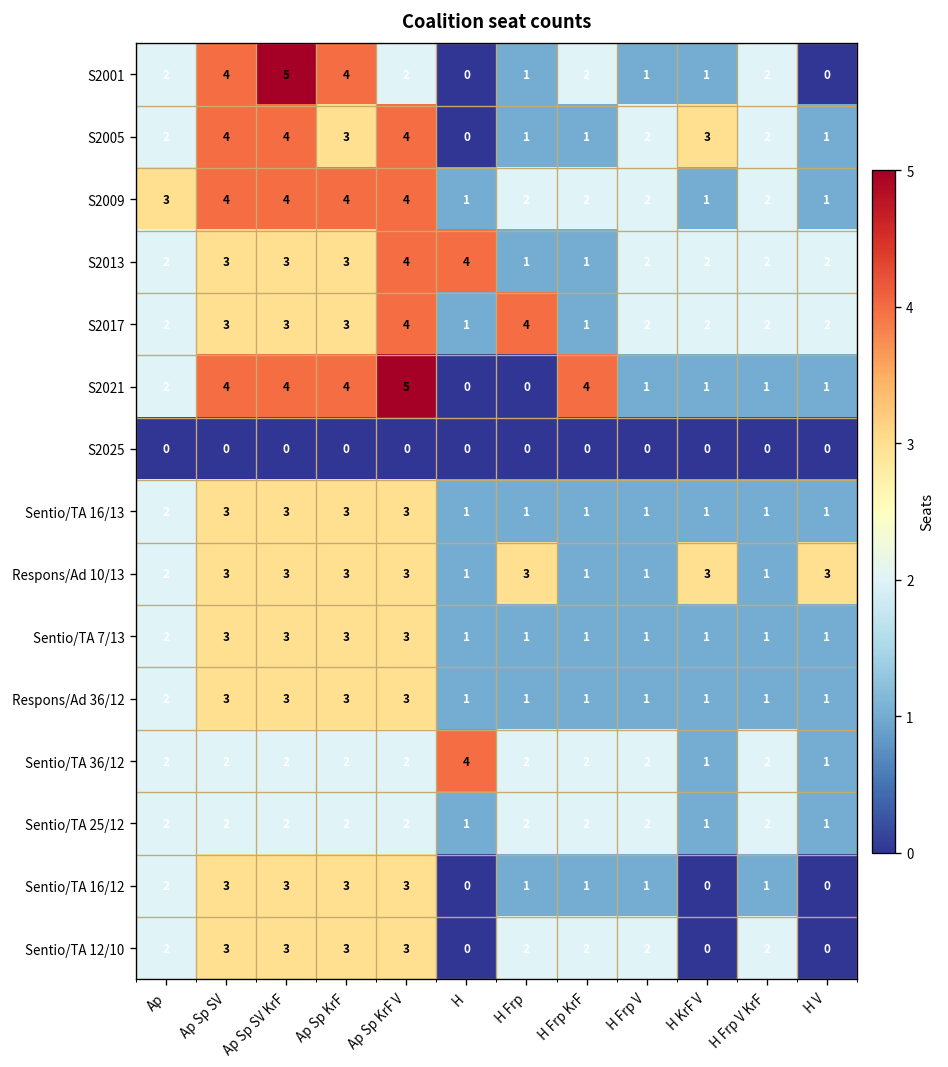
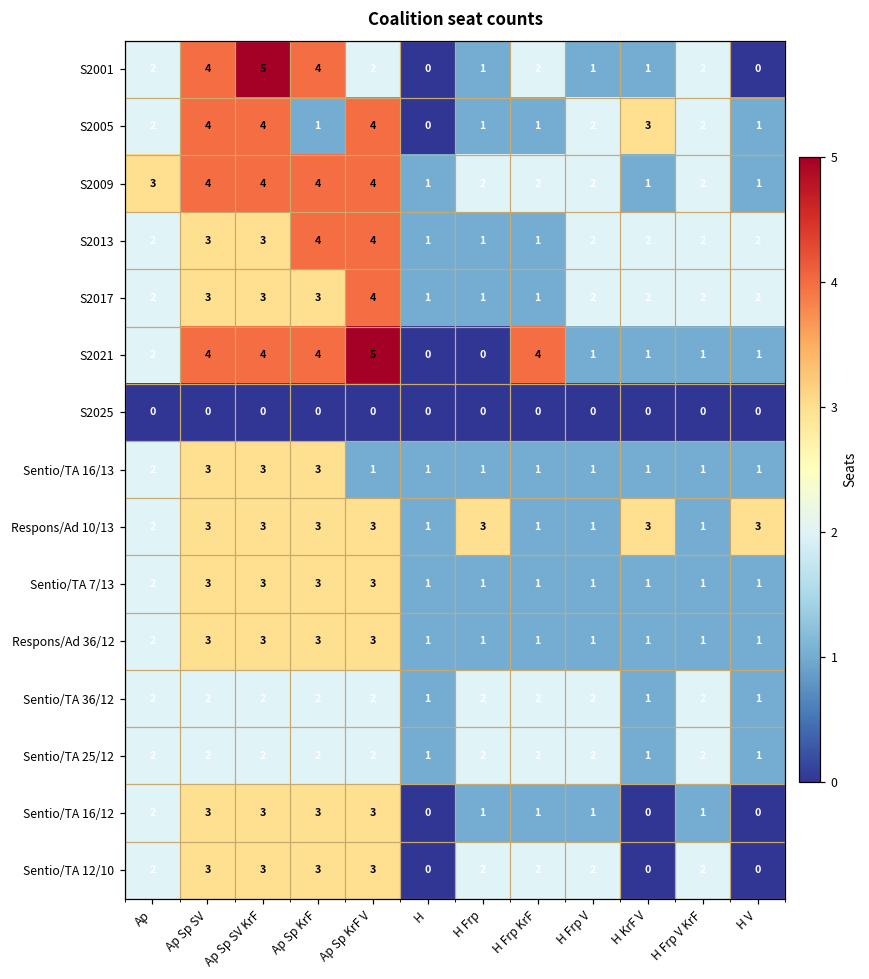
  {
    "S2001": {
      "Ap Sp SV": 4,
      "Ap Sp SV KrF": 5,
      "Ap Sp KrF": 4,
      "H": 0,
      "H Frp": 1,
      "H Frp V": 1,
      "H KrF V": 1,
      "H V": 0
    },
    "S2005": {
      "Ap Sp SV": 4,
      "Ap Sp SV KrF": 4,
-     "Ap Sp KrF": 3,
+     "Ap Sp KrF": 1,
      "Ap Sp KrF V": 4,
      "H": 0,
      "H Frp": 1,
      "H Frp KrF": 1,
      "H KrF V": 3,
      "H V": 1
    },
    "S2009": {
      "Ap": 3,
      "Ap Sp SV": 4,
      "Ap Sp SV KrF": 4,
      "Ap Sp KrF": 4,
      "Ap Sp KrF V": 4,
      "H": 1,
      "H KrF V": 1,
      "H V": 1
    },
    "S2013": {
      "Ap Sp SV": 3,
      "Ap Sp SV KrF": 3,
-     "Ap Sp KrF": 3,
+     "Ap Sp KrF": 4,
      "Ap Sp KrF V": 4,
-     "H": 4,
+     "H": 1,
      "H Frp": 1,
      "H Frp KrF": 1
    },
    "S2017": {
      "Ap Sp SV": 3,
      "Ap Sp SV KrF": 3,
      "Ap Sp KrF": 3,
      "Ap Sp KrF V": 4,
      "H": 1,
-     "H Frp": 4,
+     "H Frp": 1,
      "H Frp KrF": 1
    },
    "S2021": {
      "Ap Sp SV": 4,
      "Ap Sp SV KrF": 4,
      "Ap Sp KrF": 4,
      "Ap Sp KrF V": 5,
      "H": 0,
      "H Frp": 0,
      "H Frp KrF": 4,
      "H Frp V": 1,
      "H KrF V": 1,
      "H Frp V KrF": 1,
      "H V": 1
    },
    "S2025": {
      "Ap": 0,
      "Ap Sp SV": 0,
      "Ap Sp SV KrF": 0,
      "Ap Sp KrF": 0,
      "Ap Sp KrF V": 0,
      "H": 0,
      "H Frp": 0,
      "H Frp KrF": 0,
      "H Frp V": 0,
      "H KrF V": 0,
      "H Frp V KrF": 0,
      "H V": 0
    },
    "Sentio/TA 16/13": {
      "Ap Sp SV": 3,
      "Ap Sp SV KrF": 3,
      "Ap Sp KrF": 3,
-     "Ap Sp KrF V": 3,
+     "Ap Sp KrF V": 1,
      "H": 1,
      "H Frp": 1,
      "H Frp KrF": 1,
      "H Frp V": 1,
      "H KrF V": 1,
      "H Frp V KrF": 1,
      "H V": 1
    },
    "Respons/Ad 10/13": {
      "Ap Sp SV": 3,
      "Ap Sp SV KrF": 3,
      "Ap Sp KrF": 3,
      "Ap Sp KrF V": 3,
      "H": 1,
      "H Frp": 3,
      "H Frp KrF": 1,
      "H Frp V": 1,
      "H KrF V": 3,
      "H Frp V KrF": 1,
      "H V": 3
    },
    "Sentio/TA 7/13": {
      "Ap Sp SV": 3,
      "Ap Sp SV KrF": 3,
      "Ap Sp KrF": 3,
      "Ap Sp KrF V": 3,
      "H": 1,
      "H Frp": 1,
      "H Frp KrF": 1,
      "H Frp V": 1,
      "H KrF V": 1,
      "H Frp V KrF": 1,
      "H V": 1
    },
    "Respons/Ad 36/12": {
      "Ap Sp SV": 3,
      "Ap Sp SV KrF": 3,
      "Ap Sp KrF": 3,
      "Ap Sp KrF V": 3,
      "H": 1,
      "H Frp": 1,
      "H Frp KrF": 1,
      "H Frp V": 1,
      "H KrF V": 1,
      "H Frp V KrF": 1,
      "H V": 1
    },
    "Sentio/TA 36/12": {
-     "H": 4,
+     "H": 1,
      "H KrF V": 1,
      "H V": 1
    },
    "Sentio/TA 25/12": {
      "H": 1,
      "H KrF V": 1,
      "H V": 1
    },
    "Sentio/TA 16/12": {
      "Ap Sp SV": 3,
      "Ap Sp SV KrF": 3,
      "Ap Sp KrF": 3,
      "Ap Sp KrF V": 3,
      "H": 0,
      "H Frp": 1,
      "H Frp KrF": 1,
      "H Frp V": 1,
      "H KrF V": 0,
      "H Frp V KrF": 1,
      "H V": 0
    },
    "Sentio/TA 12/10": {
      "Ap Sp SV": 3,
      "Ap Sp SV KrF": 3,
      "Ap Sp KrF": 3,
      "Ap Sp KrF V": 3,
      "H": 0,
      "H KrF V": 0,
      "H V": 0
    }
  }
